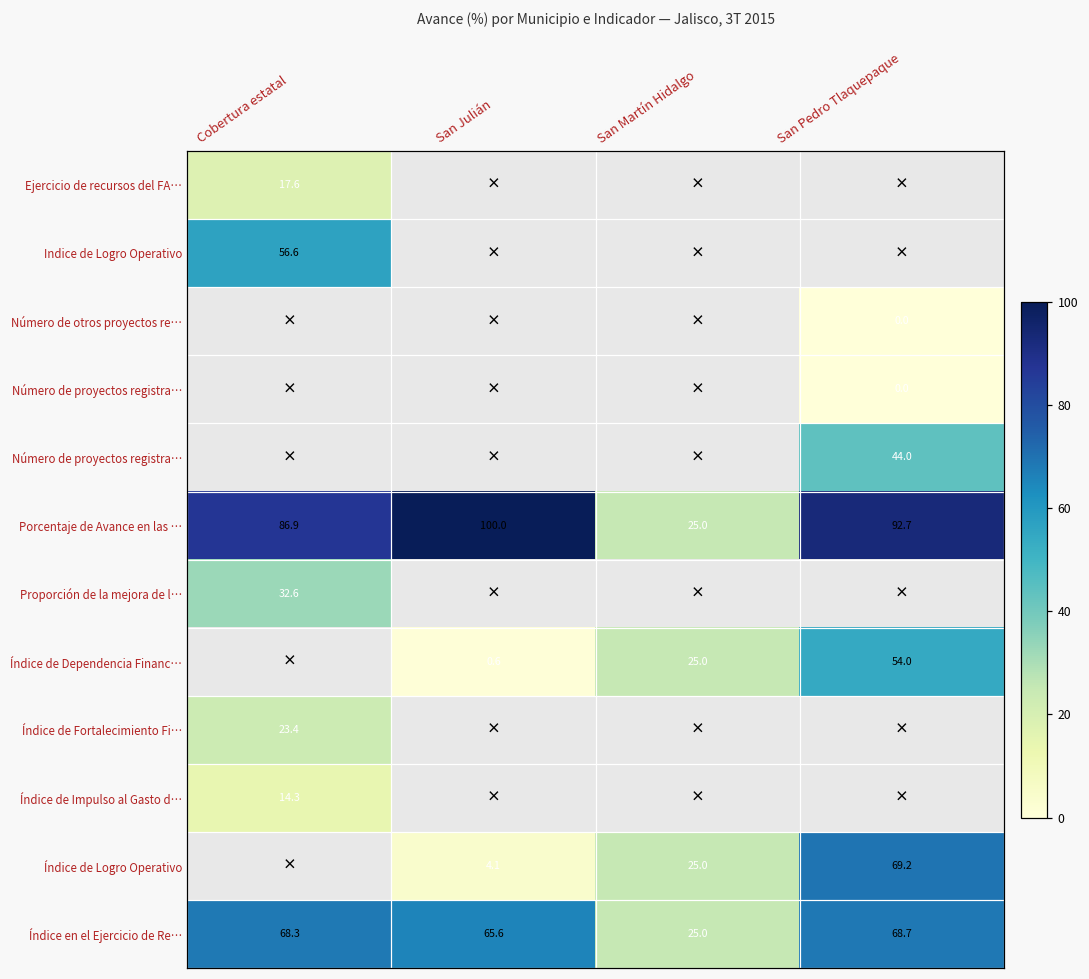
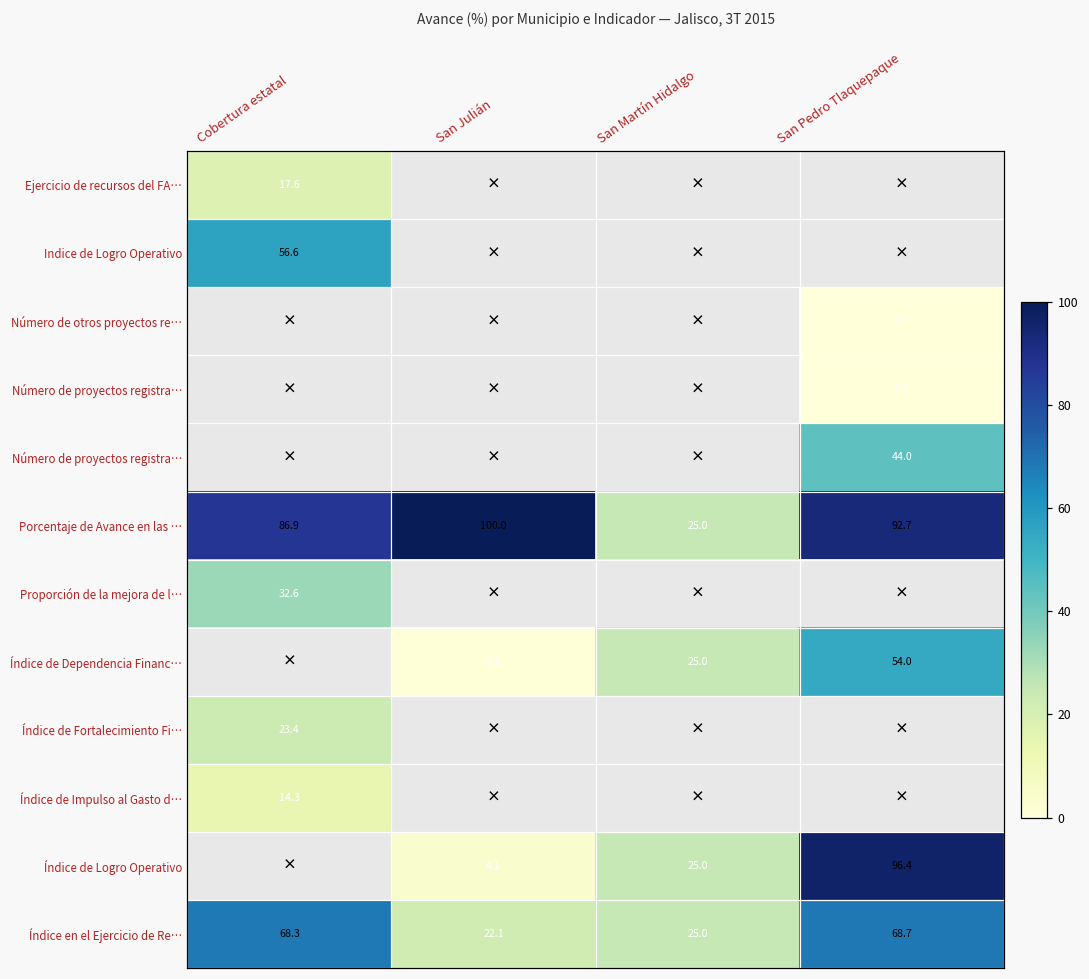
  {
    "Ejercicio de recursos del FA…": {
      "Cobertura estatal": 17.6
    },
    "Indice de Logro Operativo": {
      "Cobertura estatal": 56.6
    },
    "Porcentaje de Avance en las …": {
      "Cobertura estatal": 86.9,
      "San Julián": 100.0,
      "San Martín Hidalgo": 25.0,
      "San Pedro Tlaquepaque": 92.7
    },
    "Proporción de la mejora de l…": {
      "Cobertura estatal": 32.6
    },
    "Índice de Dependencia Financ…": {
      "San Martín Hidalgo": 25.0,
      "San Pedro Tlaquepaque": 54.0
    },
    "Índice de Fortalecimiento Fi…": {
      "Cobertura estatal": 23.4
    },
    "Índice de Impulso al Gasto d…": {
      "Cobertura estatal": 14.3
    },
    "Índice de Logro Operativo": {
      "San Julián": 4.1,
      "San Martín Hidalgo": 25.0,
-     "San Pedro Tlaquepaque": 69.2
+     "San Pedro Tlaquepaque": 96.4
    },
    "Índice en el Ejercicio de Re…": {
      "Cobertura estatal": 68.3,
-     "San Julián": 65.6,
+     "San Julián": 22.1,
      "San Martín Hidalgo": 25.0,
      "San Pedro Tlaquepaque": 68.7
    }
  }
